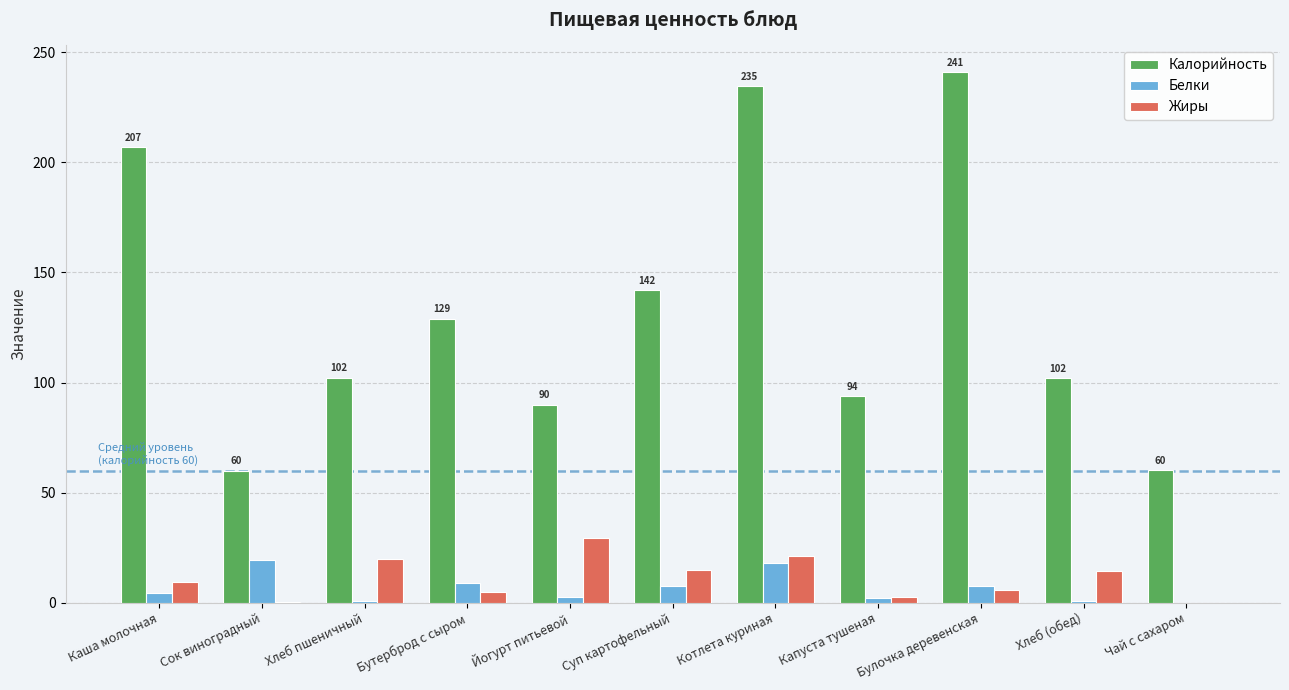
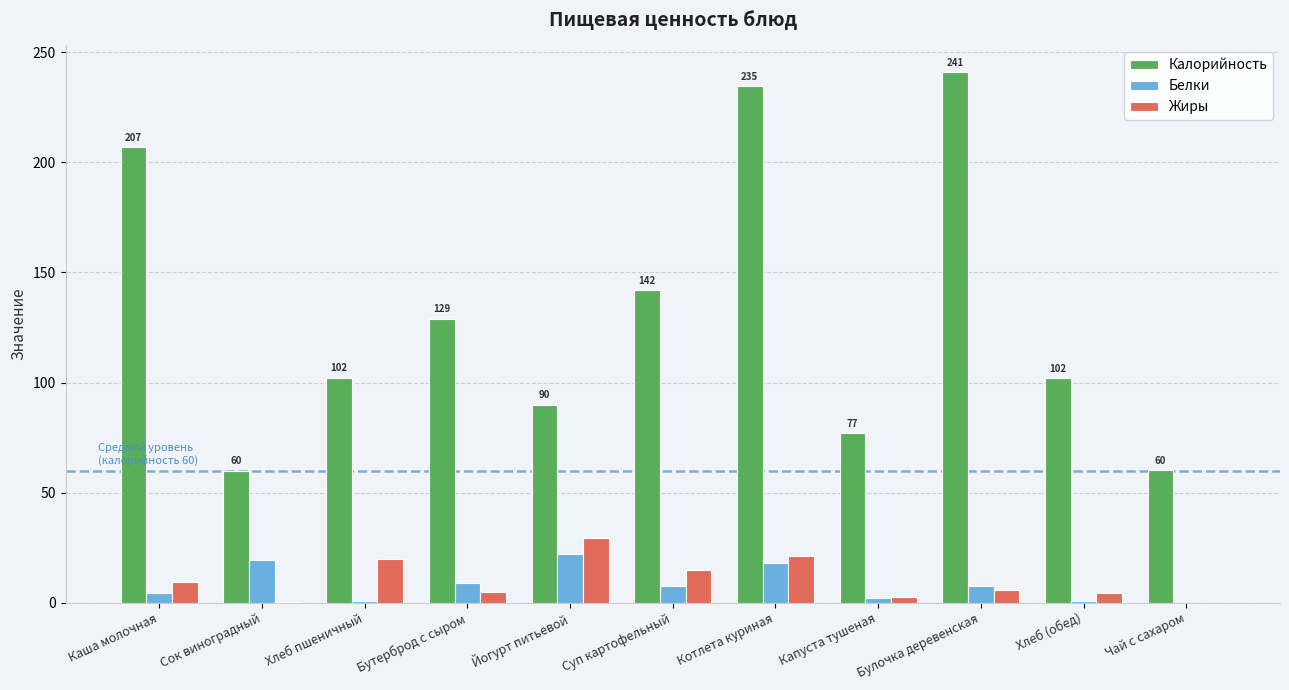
  {
    "Калорийность": {
      "Каша молочная": 207,
      "Сок виноградный": 60,
      "Хлеб пшеничный": 102,
      "Бутерброд с сыром": 129,
      "Йогурт питьевой": 90,
      "Суп картофельный": 142,
      "Котлета куриная": 235,
-     "Капуста тушеная": 94,
+     "Капуста тушеная": 77,
      "Булочка деревенская": 241,
      "Хлеб (обед)": 102,
      "Чай с сахаром": 60
    },
    "Белки": {
      "Каша молочная": 4,
      "Сок виноградный": 19,
      "Бутерброд с сыром": 9,
-     "Йогурт питьевой": 3,
+     "Йогурт питьевой": 22,
      "Суп картофельный": 8,
      "Котлета куриная": 18,
      "Капуста тушеная": 2,
      "Булочка деревенская": 8
    },
    "Жиры": {
      "Каша молочная": 9,
      "Хлеб пшеничный": 20,
      "Бутерброд с сыром": 5,
      "Йогурт питьевой": 29,
      "Суп картофельный": 15,
      "Котлета куриная": 21,
      "Капуста тушеная": 3,
      "Булочка деревенская": 6,
-     "Хлеб (обед)": 15,
+     "Хлеб (обед)": 5,
      "Чай с сахаром": 0
    }
  }
